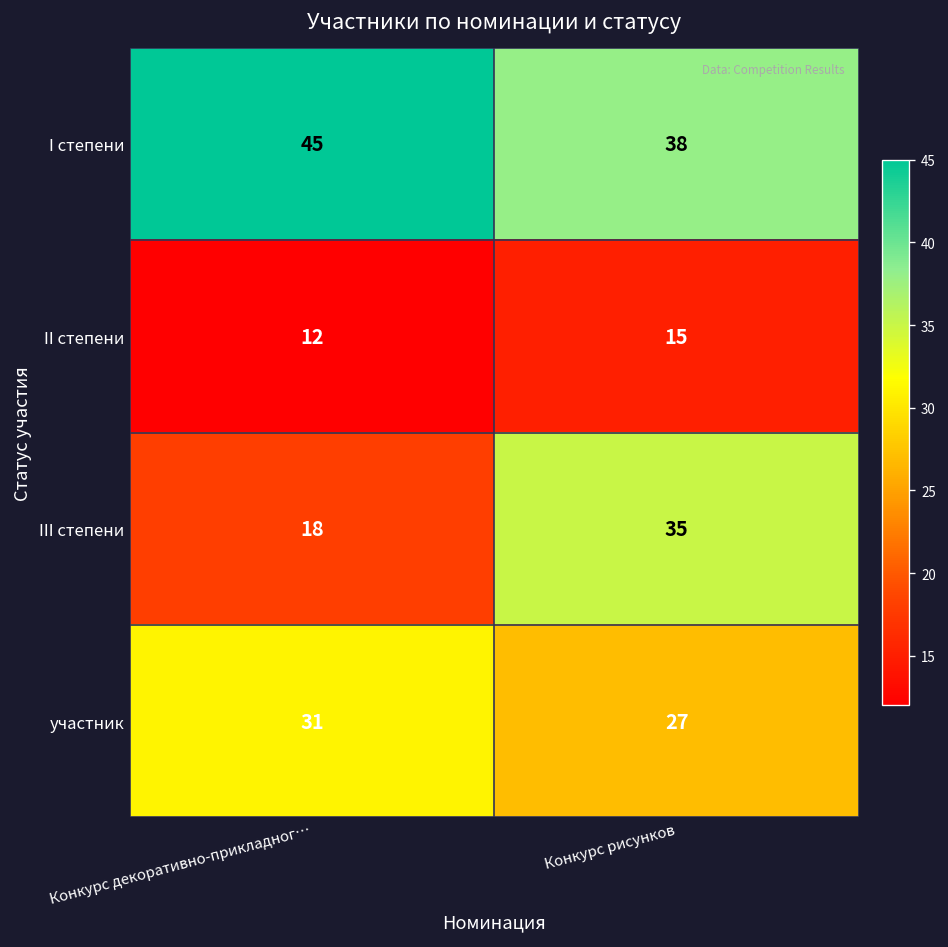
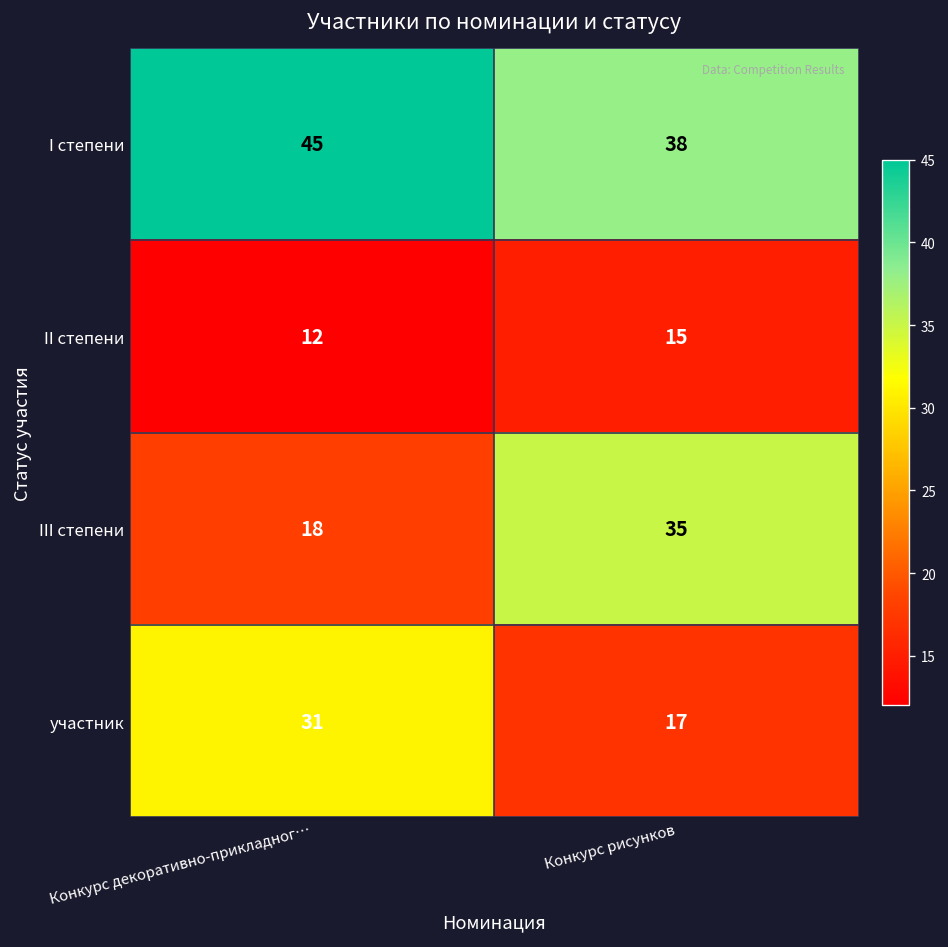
  {
    "I степени": {
      "Конкурс декоративно-прикладног…": 45
    },
    "II степени": {
      "Конкурс декоративно-прикладног…": 12,
      "Конкурс рисунков": 15
    },
    "III степени": {
      "Конкурс декоративно-прикладног…": 18,
      "Конкурс рисунков": 35
    },
    "участник": {
      "Конкурс декоративно-прикладног…": 31,
-     "Конкурс рисунков": 27
+     "Конкурс рисунков": 17
    }
  }
